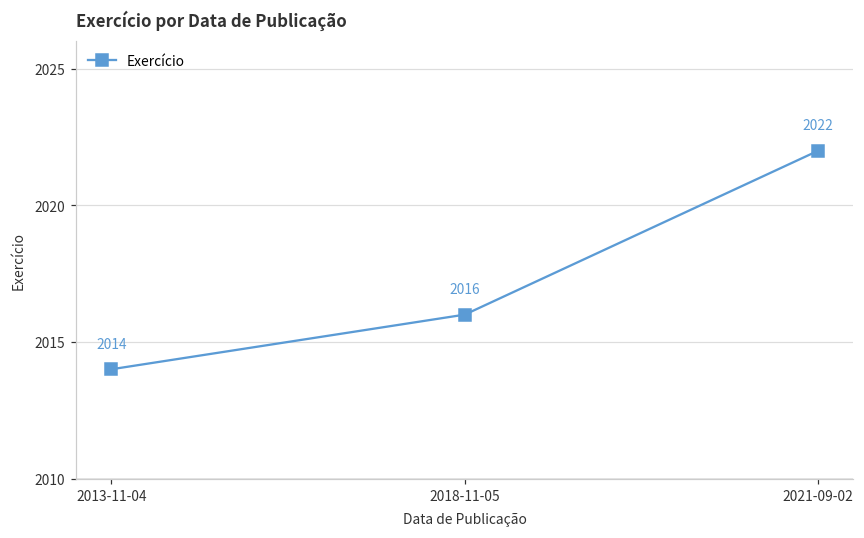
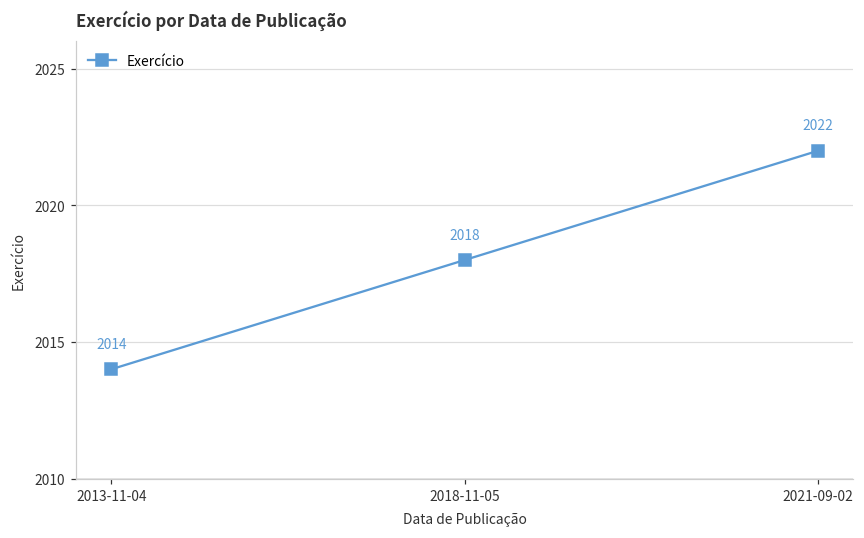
  {
    "2013-11-04": 2014,
-   "2018-11-05": 2016,
+   "2018-11-05": 2018,
    "2021-09-02": 2022
  }
